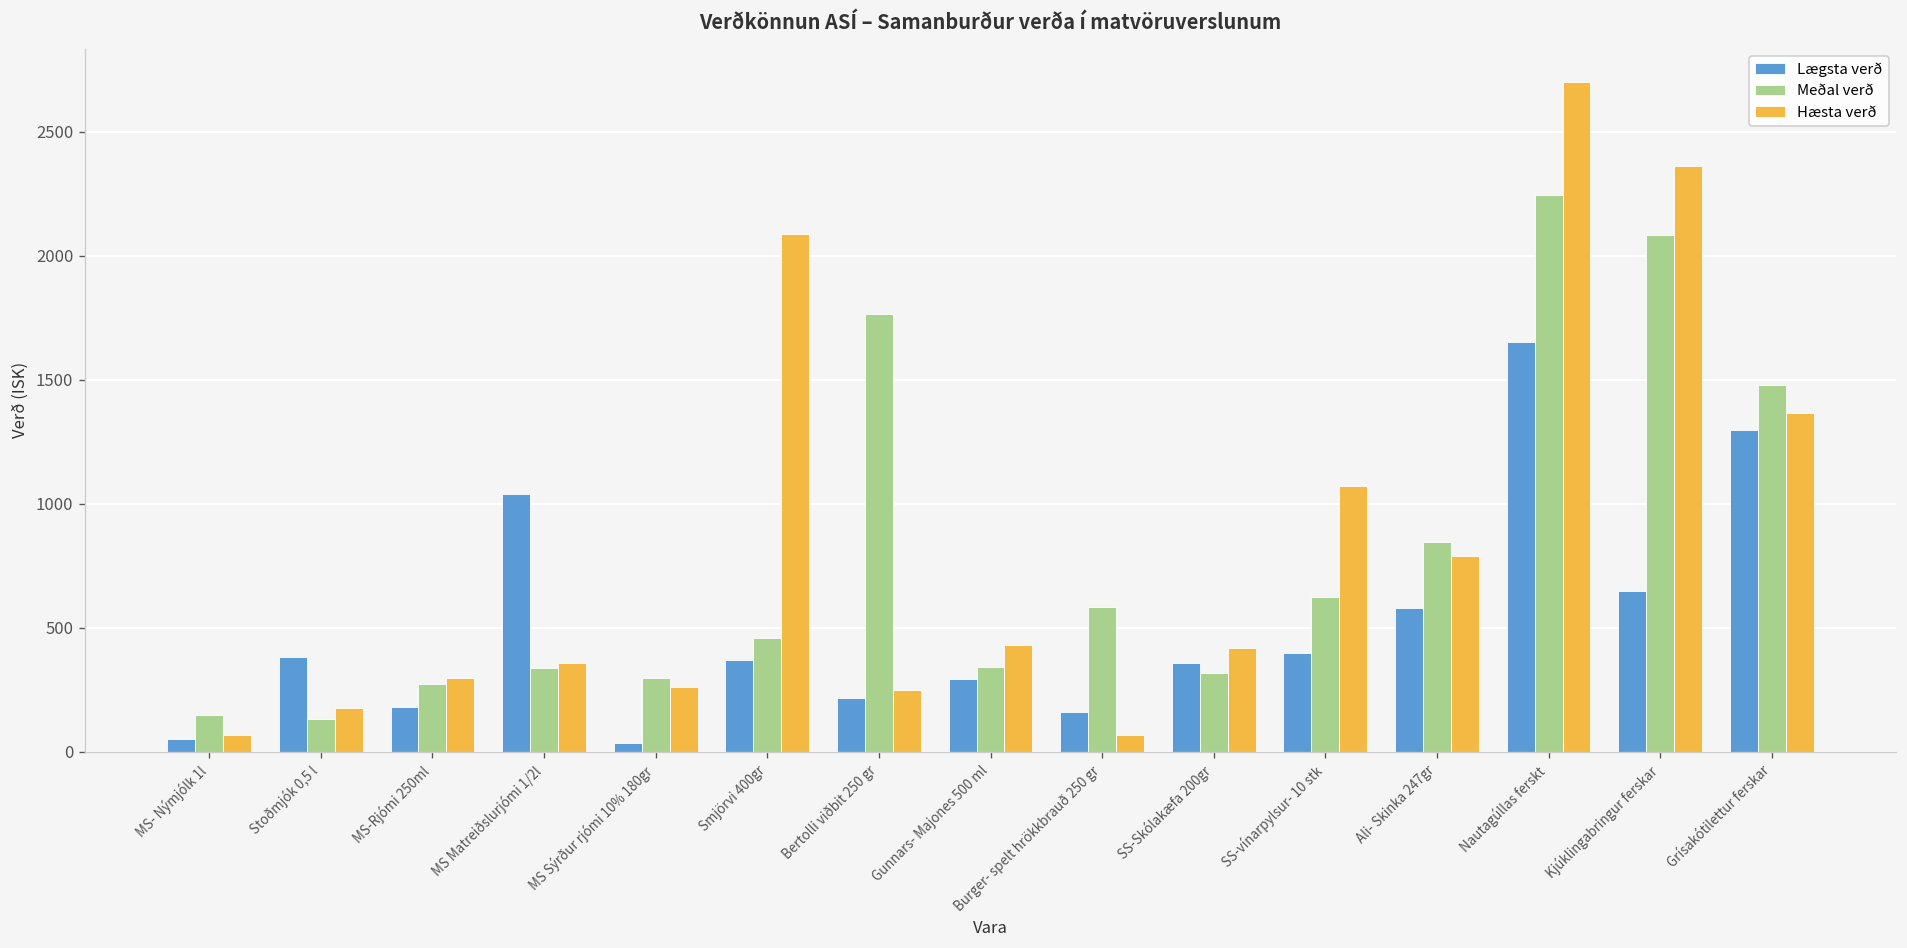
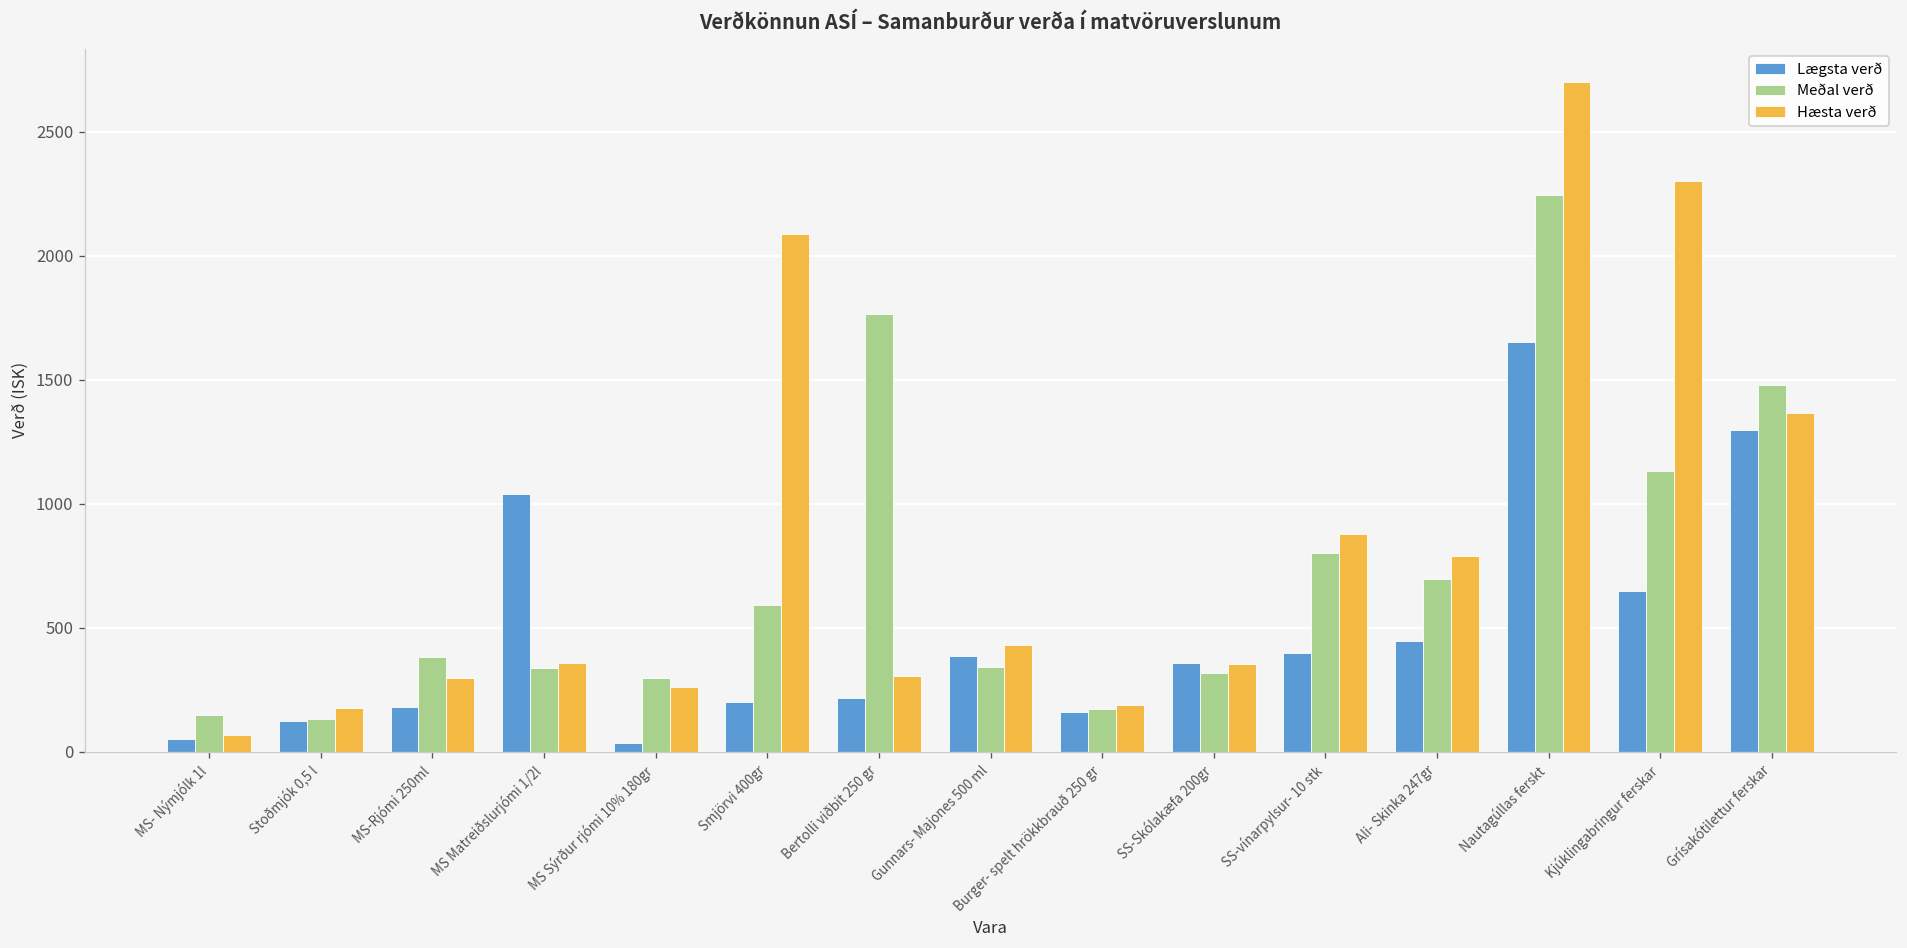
  {
    "Lægsta verð": {
      "MS- Nýmjólk 1l": 50,
-     "Stoðmjók 0,5 l": 380,
+     "Stoðmjók 0,5 l": 120,
      "MS-Rjómi 250ml": 180,
      "MS Matreiðslurjómi 1/2l": 1040,
      "MS Sýrður rjómi 10% 180gr": 30,
-     "Smjörvi 400gr": 370,
+     "Smjörvi 400gr": 200,
      "Bertolli viðbit 250 gr": 220,
-     "Gunnars- Majones 500 ml": 300,
+     "Gunnars- Majones 500 ml": 390,
      "Burger- spelt hrökkbrauð 250 gr": 160,
      "SS-Skólakæfa 200gr": 360,
      "SS-vínarpylsur- 10 stk": 400,
-     "Ali- Skinka 247gr": 580,
+     "Ali- Skinka 247gr": 450,
      "Nautagúllas ferskt": 1650,
      "Kjúklingabringur ferskar": 650,
      "Grísakótilettur ferskar": 1300
    },
    "Meðal verð": {
      "MS- Nýmjólk 1l": 150,
      "Stoðmjók 0,5 l": 130,
-     "MS-Rjómi 250ml": 270,
+     "MS-Rjómi 250ml": 380,
      "MS Matreiðslurjómi 1/2l": 340,
      "MS Sýrður rjómi 10% 180gr": 300,
-     "Smjörvi 400gr": 460,
+     "Smjörvi 400gr": 590,
      "Bertolli viðbit 250 gr": 1760,
      "Gunnars- Majones 500 ml": 340,
-     "Burger- spelt hrökkbrauð 250 gr": 580,
+     "Burger- spelt hrökkbrauð 250 gr": 170,
      "SS-Skólakæfa 200gr": 320,
-     "SS-vínarpylsur- 10 stk": 620,
-     "Ali- Skinka 247gr": 850,
+     "SS-vínarpylsur- 10 stk": 800,
+     "Ali- Skinka 247gr": 700,
      "Nautagúllas ferskt": 2250,
-     "Kjúklingabringur ferskar": 2080,
+     "Kjúklingabringur ferskar": 1130,
      "Grísakótilettur ferskar": 1480
    },
    "Hæsta verð": {
      "MS- Nýmjólk 1l": 70,
      "Stoðmjók 0,5 l": 180,
      "MS-Rjómi 250ml": 300,
      "MS Matreiðslurjómi 1/2l": 360,
      "MS Sýrður rjómi 10% 180gr": 260,
      "Smjörvi 400gr": 2090,
-     "Bertolli viðbit 250 gr": 250,
+     "Bertolli viðbit 250 gr": 310,
      "Gunnars- Majones 500 ml": 430,
-     "Burger- spelt hrökkbrauð 250 gr": 70,
-     "SS-Skólakæfa 200gr": 420,
-     "SS-vínarpylsur- 10 stk": 1070,
+     "Burger- spelt hrökkbrauð 250 gr": 190,
+     "SS-Skólakæfa 200gr": 360,
+     "SS-vínarpylsur- 10 stk": 880,
      "Ali- Skinka 247gr": 790,
      "Nautagúllas ferskt": 2700,
-     "Kjúklingabringur ferskar": 2360,
+     "Kjúklingabringur ferskar": 2300,
      "Grísakótilettur ferskar": 1370
    }
  }
